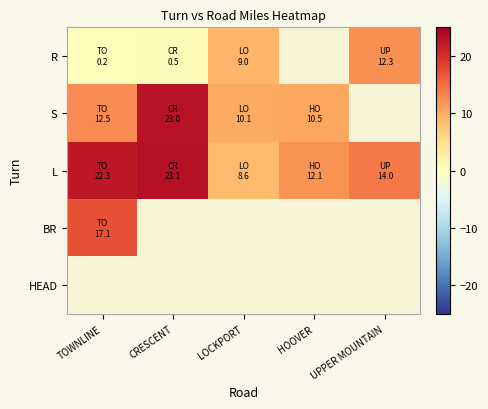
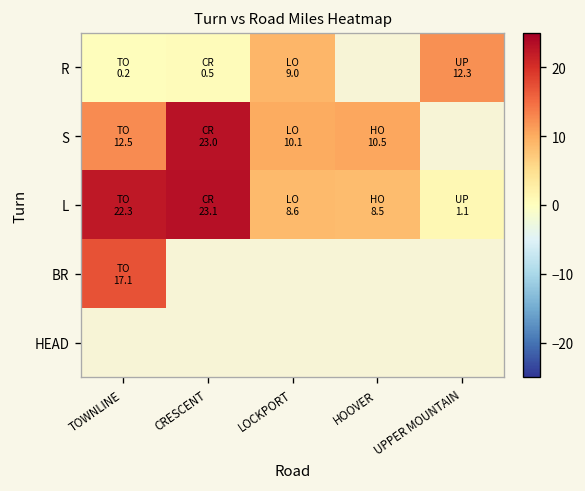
  {
    "R": {
      "TOWNLINE": 0.2,
      "CRESCENT": 0.5,
      "LOCKPORT": 9.0,
      "UPPER MOUNTAIN": 12.3
    },
    "S": {
      "TOWNLINE": 12.5,
      "CRESCENT": 23.0,
      "LOCKPORT": 10.1,
      "HOOVER": 10.5
    },
    "L": {
      "TOWNLINE": 22.3,
      "CRESCENT": 23.1,
      "LOCKPORT": 8.6,
-     "HOOVER": 12.1,
-     "UPPER MOUNTAIN": 14.0
+     "HOOVER": 8.5,
+     "UPPER MOUNTAIN": 1.1
    },
    "BR": {
      "TOWNLINE": 17.1
    }
  }
